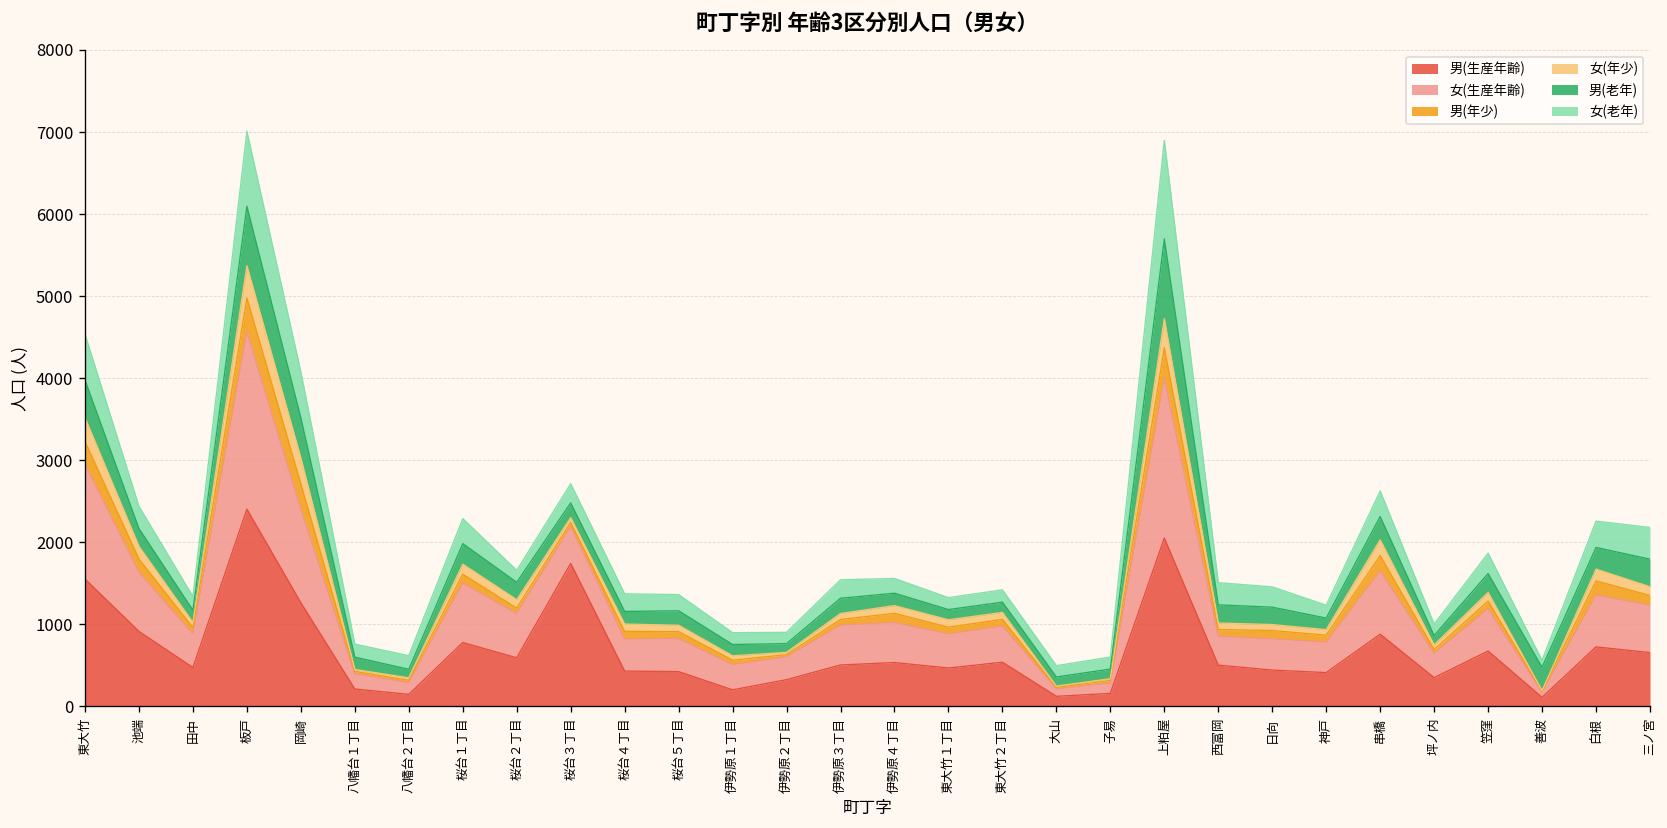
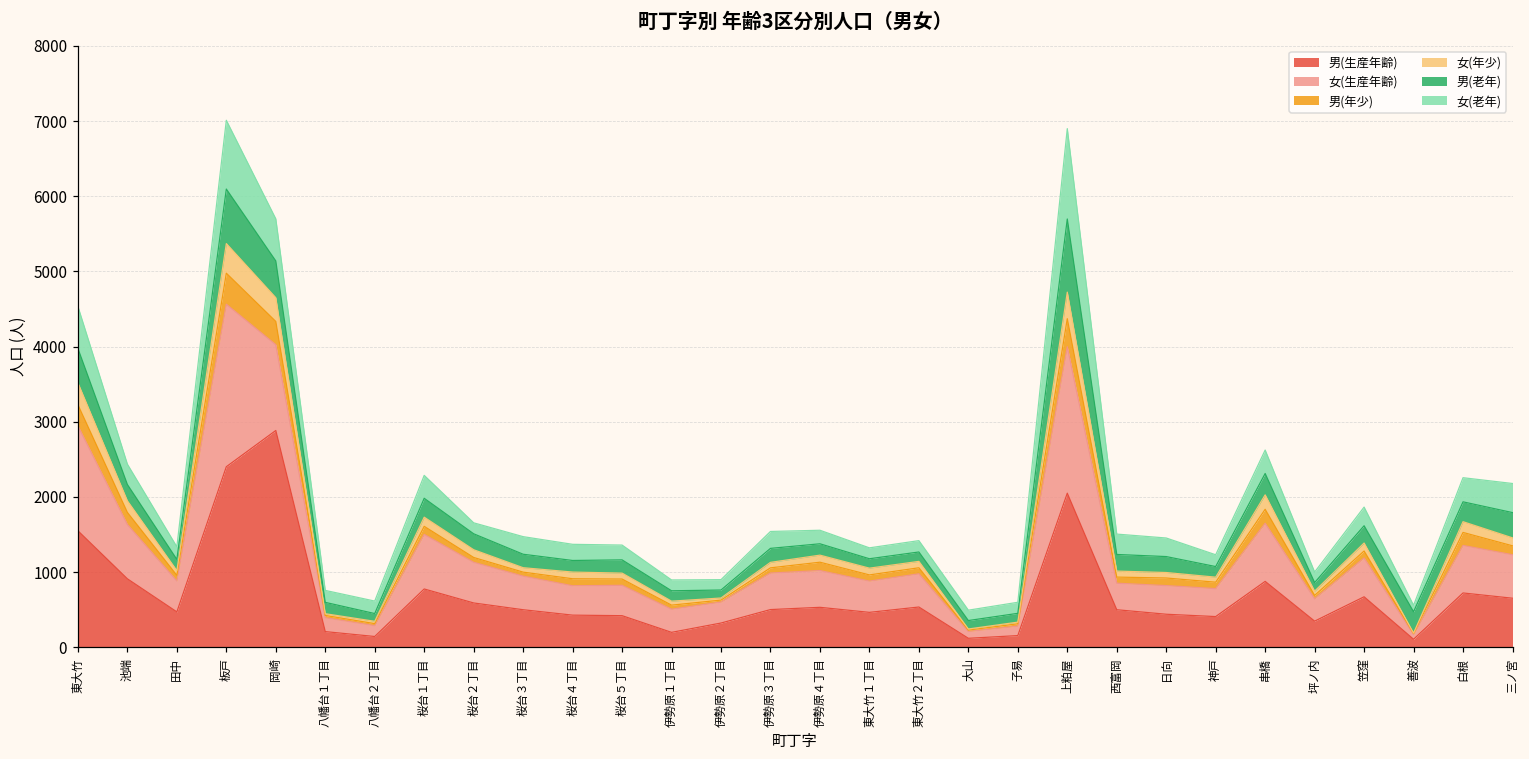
  {
    "男(生産年齢)": {
      "東大竹": 1600,
      "池端": 900,
      "田中": 500,
      "板戸": 2400,
-     "岡崎": 1300,
+     "岡崎": 2900,
      "八幡台１丁目": 200,
      "八幡台２丁目": 100,
      "桜台１丁目": 800,
      "桜台２丁目": 600,
-     "桜台３丁目": 1700,
+     "桜台３丁目": 500,
      "桜台４丁目": 400,
      "桜台５丁目": 400,
      "伊勢原１丁目": 200,
      "伊勢原２丁目": 300,
      "伊勢原３丁目": 500,
      "伊勢原４丁目": 500,
      "東大竹１丁目": 500,
      "東大竹２丁目": 500,
      "大山": 100,
      "子易": 200,
      "上粕屋": 2100,
      "西富岡": 500,
      "日向": 400,
      "神戸": 400,
      "串橋": 900,
      "坪ノ内": 300,
      "笠窪": 700,
      "善波": 100,
      "白根": 700,
      "三ノ宮": 700
    },
    "男(年少)": {
      "東大竹": 300,
      "池端": 200,
      "田中": 100,
      "板戸": 400,
      "岡崎": 300,
      "桜台１丁目": 100,
      "桜台２丁目": 100,
      "桜台３丁目": 100,
      "桜台４丁目": 100,
      "桜台５丁目": 100,
      "伊勢原１丁目": 100,
      "伊勢原３丁目": 100,
      "伊勢原４丁目": 100,
      "東大竹１丁目": 100,
      "東大竹２丁目": 100,
      "上粕屋": 400,
      "西富岡": 100,
      "日向": 100,
      "神戸": 100,
      "串橋": 200,
      "坪ノ内": 0,
      "笠窪": 100,
      "白根": 200,
      "三ノ宮": 100
    },
    "男(老年)": {
      "東大竹": 500,
      "池端": 200,
      "田中": 100,
      "板戸": 700,
      "岡崎": 500,
      "八幡台１丁目": 200,
      "八幡台２丁目": 100,
      "桜台１丁目": 300,
      "桜台２丁目": 200,
      "桜台３丁目": 200,
      "桜台４丁目": 200,
      "桜台５丁目": 200,
      "伊勢原１丁目": 100,
      "伊勢原２丁目": 100,
      "伊勢原３丁目": 200,
      "伊勢原４丁目": 200,
      "東大竹１丁目": 100,
      "東大竹２丁目": 100,
      "大山": 100,
      "子易": 100,
      "上粕屋": 1000,
      "西富岡": 200,
      "日向": 200,
      "神戸": 100,
      "串橋": 300,
      "坪ノ内": 100,
      "笠窪": 200,
      "善波": 300,
      "白根": 300,
      "三ノ宮": 300
    },
    "女(老年)": {
      "東大竹": 600,
      "池端": 300,
      "田中": 200,
      "板戸": 900,
      "岡崎": 600,
      "八幡台１丁目": 200,
      "八幡台２丁目": 200,
      "桜台１丁目": 300,
      "桜台２丁目": 100,
      "桜台３丁目": 200,
      "桜台４丁目": 200,
      "桜台５丁目": 200,
      "伊勢原１丁目": 100,
      "伊勢原２丁目": 100,
      "伊勢原３丁目": 200,
      "伊勢原４丁目": 200,
      "東大竹１丁目": 100,
      "東大竹２丁目": 200,
      "大山": 100,
      "子易": 100,
      "上粕屋": 1200,
      "西富岡": 300,
      "日向": 200,
      "神戸": 200,
      "串橋": 300,
      "坪ノ内": 100,
      "笠窪": 200,
      "善波": 100,
      "白根": 300,
      "三ノ宮": 400
    }
  }
